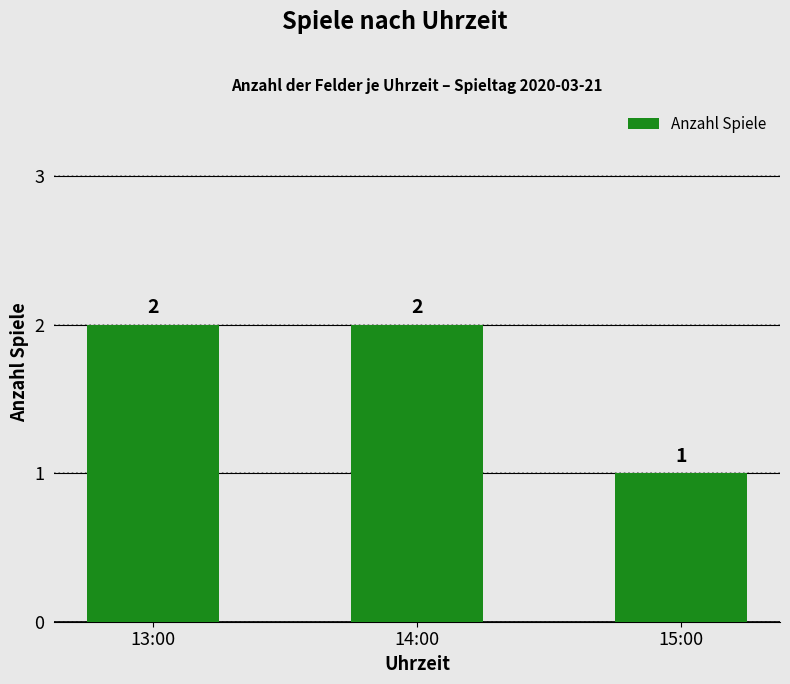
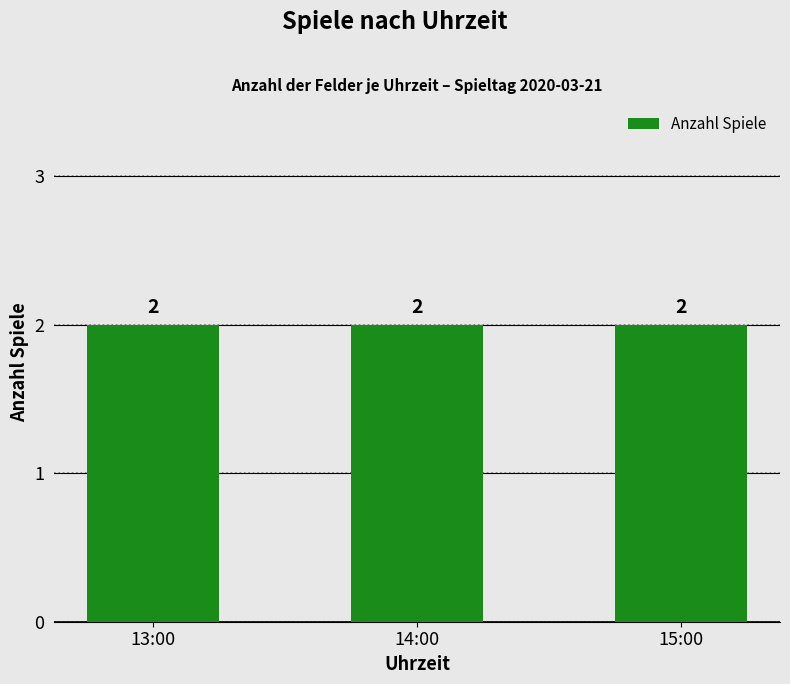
  {
    "13:00": 2,
    "14:00": 2,
-   "15:00": 1
+   "15:00": 2
  }
